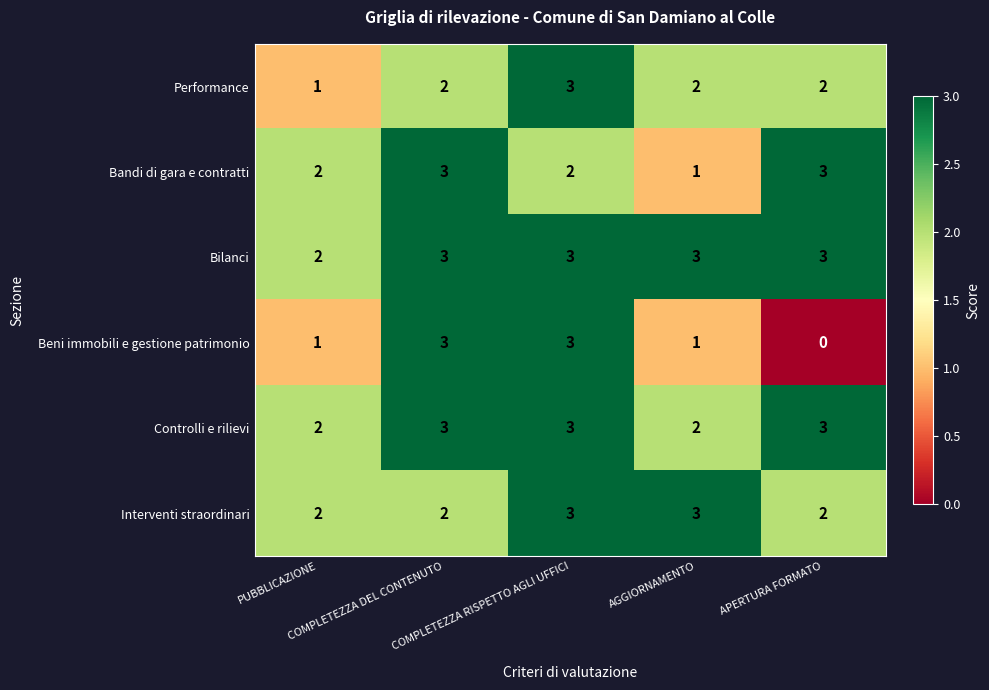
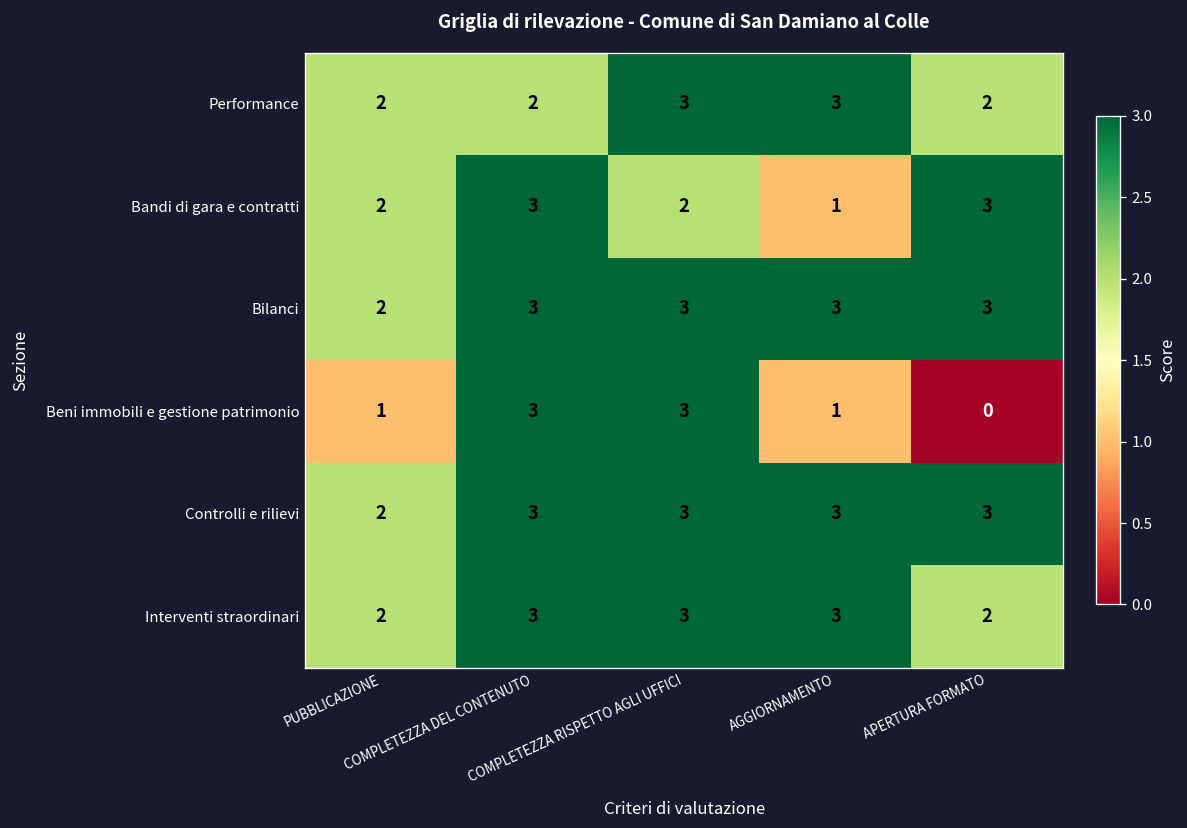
  {
    "Performance": {
-     "PUBBLICAZIONE": 1,
+     "PUBBLICAZIONE": 2,
      "COMPLETEZZA DEL CONTENUTO": 2,
      "COMPLETEZZA RISPETTO AGLI UFFICI": 3,
-     "AGGIORNAMENTO": 2,
+     "AGGIORNAMENTO": 3,
      "APERTURA FORMATO": 2
    },
    "Bandi di gara e contratti": {
      "PUBBLICAZIONE": 2,
      "COMPLETEZZA DEL CONTENUTO": 3,
      "COMPLETEZZA RISPETTO AGLI UFFICI": 2,
      "AGGIORNAMENTO": 1,
      "APERTURA FORMATO": 3
    },
    "Bilanci": {
      "PUBBLICAZIONE": 2,
      "COMPLETEZZA DEL CONTENUTO": 3,
      "COMPLETEZZA RISPETTO AGLI UFFICI": 3,
      "AGGIORNAMENTO": 3,
      "APERTURA FORMATO": 3
    },
    "Beni immobili e gestione patrimonio": {
      "PUBBLICAZIONE": 1,
      "COMPLETEZZA DEL CONTENUTO": 3,
      "COMPLETEZZA RISPETTO AGLI UFFICI": 3,
      "AGGIORNAMENTO": 1,
      "APERTURA FORMATO": 0
    },
    "Controlli e rilievi": {
      "PUBBLICAZIONE": 2,
      "COMPLETEZZA DEL CONTENUTO": 3,
      "COMPLETEZZA RISPETTO AGLI UFFICI": 3,
-     "AGGIORNAMENTO": 2,
+     "AGGIORNAMENTO": 3,
      "APERTURA FORMATO": 3
    },
    "Interventi straordinari": {
      "PUBBLICAZIONE": 2,
-     "COMPLETEZZA DEL CONTENUTO": 2,
+     "COMPLETEZZA DEL CONTENUTO": 3,
      "COMPLETEZZA RISPETTO AGLI UFFICI": 3,
      "AGGIORNAMENTO": 3,
      "APERTURA FORMATO": 2
    }
  }
